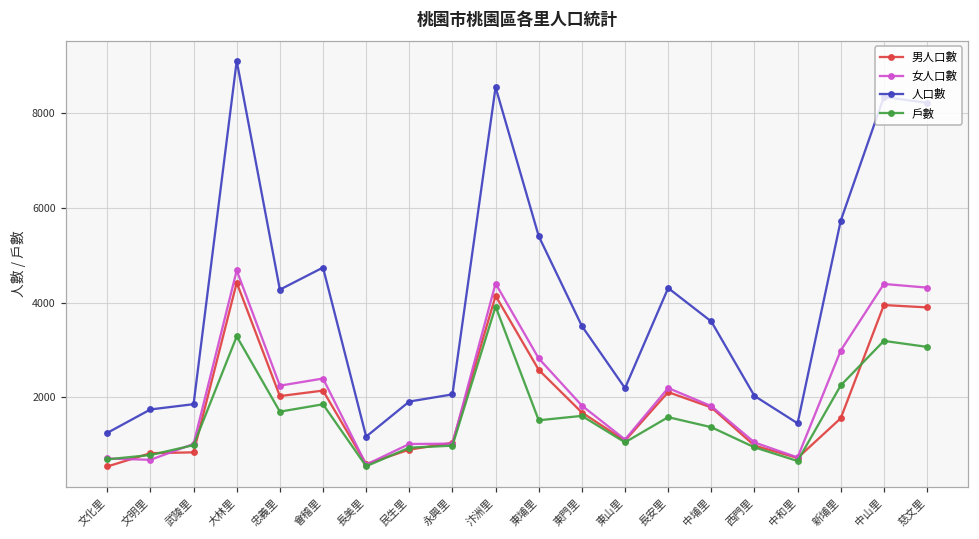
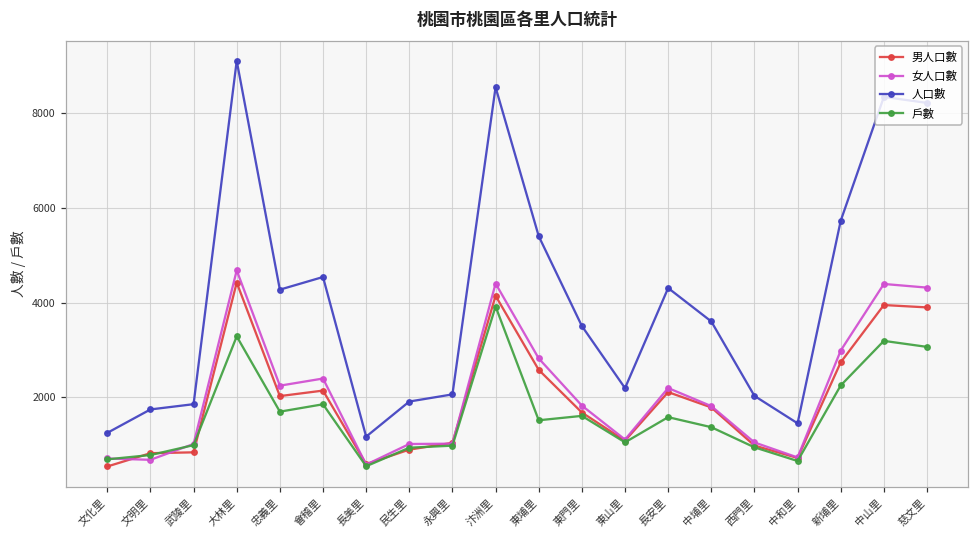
  {
    "男人口數": {
      "文化里": 500,
      "武陵里": 800,
      "大林里": 4400,
      "忠義里": 2000,
      "會稽里": 2100,
      "汴洲里": 4100,
      "東埔里": 2600,
      "東門里": 1700,
      "長安里": 2100,
-     "新埔里": 1600,
+     "新埔里": 2700,
      "中山里": 4000,
      "慈文里": 3900
    },
    "女人口數": {
      "文明里": 700,
      "大林里": 4700,
      "忠義里": 2200,
      "會稽里": 2400,
      "民生里": 1000,
      "汴洲里": 4400,
      "東埔里": 2800,
      "東門里": 1800,
      "長安里": 2200,
      "西門里": 1000,
      "新埔里": 3000,
      "中山里": 4400,
      "慈文里": 4300
    },
    "人口數": {
      "文化里": 1300,
      "文明里": 1700,
      "武陵里": 1900,
      "大林里": 9100,
      "忠義里": 4300,
-     "會稽里": 4700,
+     "會稽里": 4500,
      "長美里": 1200,
      "民生里": 1900,
      "永興里": 2100,
      "汴洲里": 8600,
      "東埔里": 5400,
      "東門里": 3500,
      "東山里": 2200,
      "長安里": 4300,
      "中埔里": 3600,
      "西門里": 2000,
      "中和里": 1500,
      "新埔里": 5700
    },
    "戶數": {
      "大林里": 3300,
      "忠義里": 1700,
      "會稽里": 1900,
      "汴洲里": 3900,
      "東埔里": 1500,
      "東門里": 1600,
      "長安里": 1600,
      "中埔里": 1400,
      "中和里": 700,
      "新埔里": 2300,
      "中山里": 3200,
      "慈文里": 3100
    }
  }
